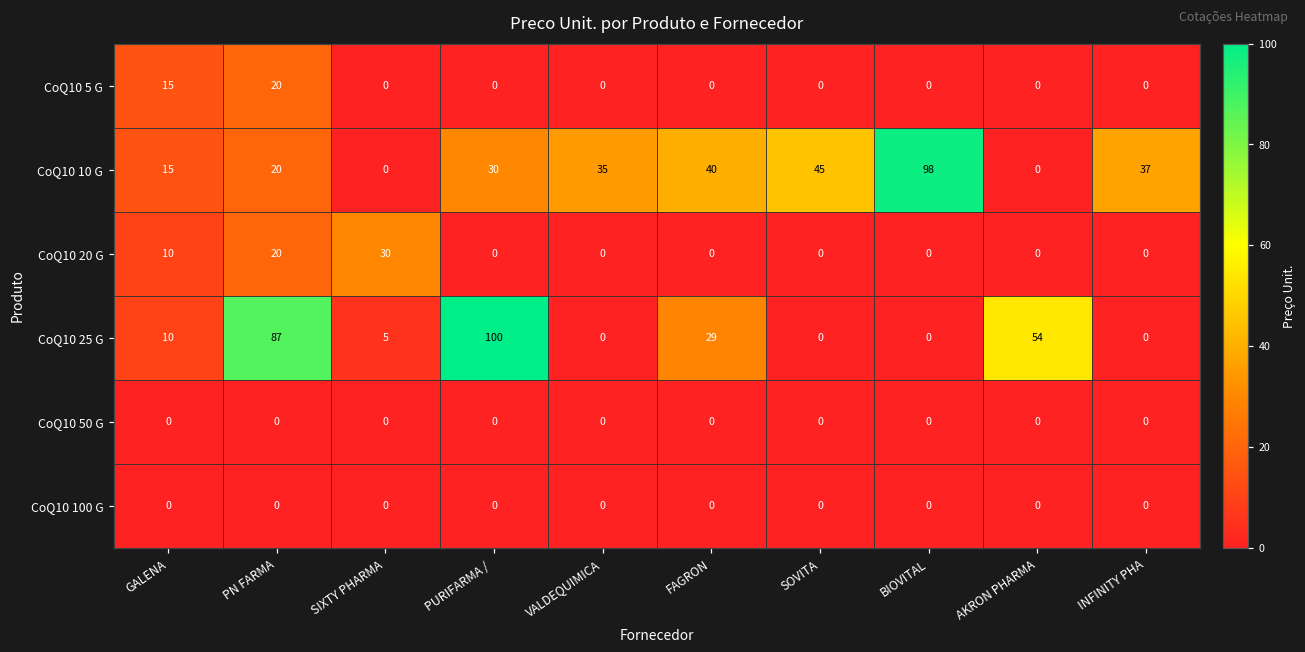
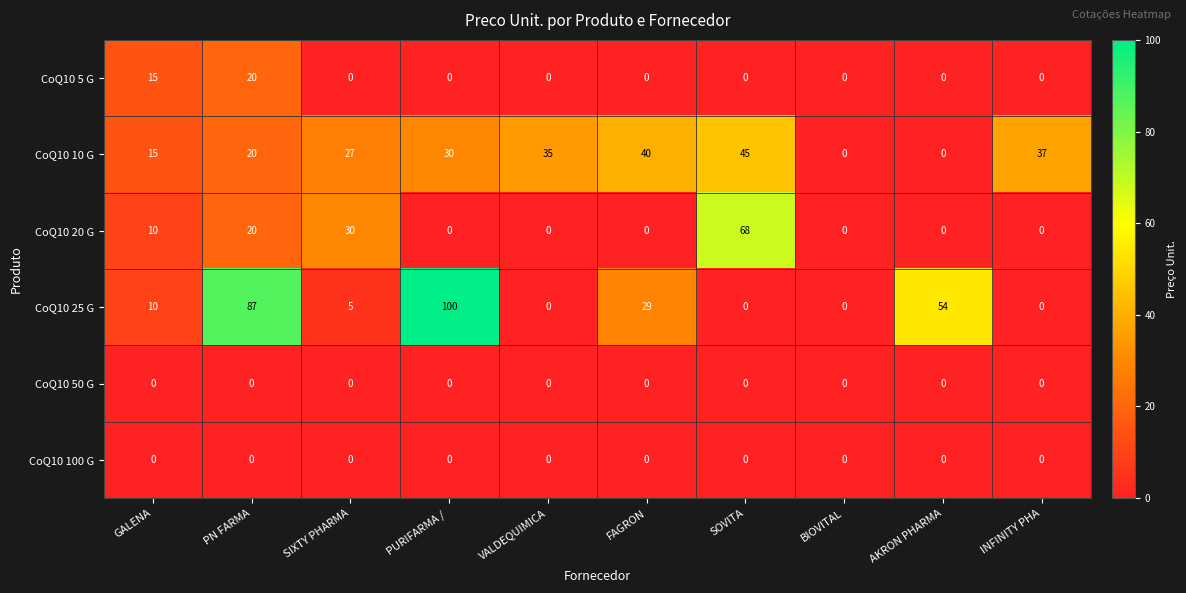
  {
    "CoQ10 5 G": {
      "GALENA": 15,
      "PN FARMA": 20,
      "SIXTY PHARMA": 0,
      "PURIFARMA /": 0,
      "VALDEQUIMICA": 0,
      "FAGRON": 0,
      "SOVITA": 0,
      "BIOVITAL": 0,
      "AKRON PHARMA": 0,
      "INFINITY PHA": 0
    },
    "CoQ10 10 G": {
      "GALENA": 15,
      "PN FARMA": 20,
-     "SIXTY PHARMA": 0,
+     "SIXTY PHARMA": 27,
      "PURIFARMA /": 30,
      "VALDEQUIMICA": 35,
      "FAGRON": 40,
      "SOVITA": 45,
-     "BIOVITAL": 98,
+     "BIOVITAL": 0,
      "AKRON PHARMA": 0,
      "INFINITY PHA": 37
    },
    "CoQ10 20 G": {
      "GALENA": 10,
      "PN FARMA": 20,
      "SIXTY PHARMA": 30,
      "PURIFARMA /": 0,
      "VALDEQUIMICA": 0,
      "FAGRON": 0,
-     "SOVITA": 0,
+     "SOVITA": 68,
      "BIOVITAL": 0,
      "AKRON PHARMA": 0,
      "INFINITY PHA": 0
    },
    "CoQ10 25 G": {
      "GALENA": 10,
      "PN FARMA": 87,
      "SIXTY PHARMA": 5,
      "PURIFARMA /": 100,
      "VALDEQUIMICA": 0,
      "FAGRON": 29,
      "SOVITA": 0,
      "BIOVITAL": 0,
      "AKRON PHARMA": 54,
      "INFINITY PHA": 0
    },
    "CoQ10 50 G": {
      "GALENA": 0,
      "PN FARMA": 0,
      "SIXTY PHARMA": 0,
      "PURIFARMA /": 0,
      "VALDEQUIMICA": 0,
      "FAGRON": 0,
      "SOVITA": 0,
      "BIOVITAL": 0,
      "AKRON PHARMA": 0,
      "INFINITY PHA": 0
    },
    "CoQ10 100 G": {
      "GALENA": 0,
      "PN FARMA": 0,
      "SIXTY PHARMA": 0,
      "PURIFARMA /": 0,
      "VALDEQUIMICA": 0,
      "FAGRON": 0,
      "SOVITA": 0,
      "BIOVITAL": 0,
      "AKRON PHARMA": 0,
      "INFINITY PHA": 0
    }
  }
